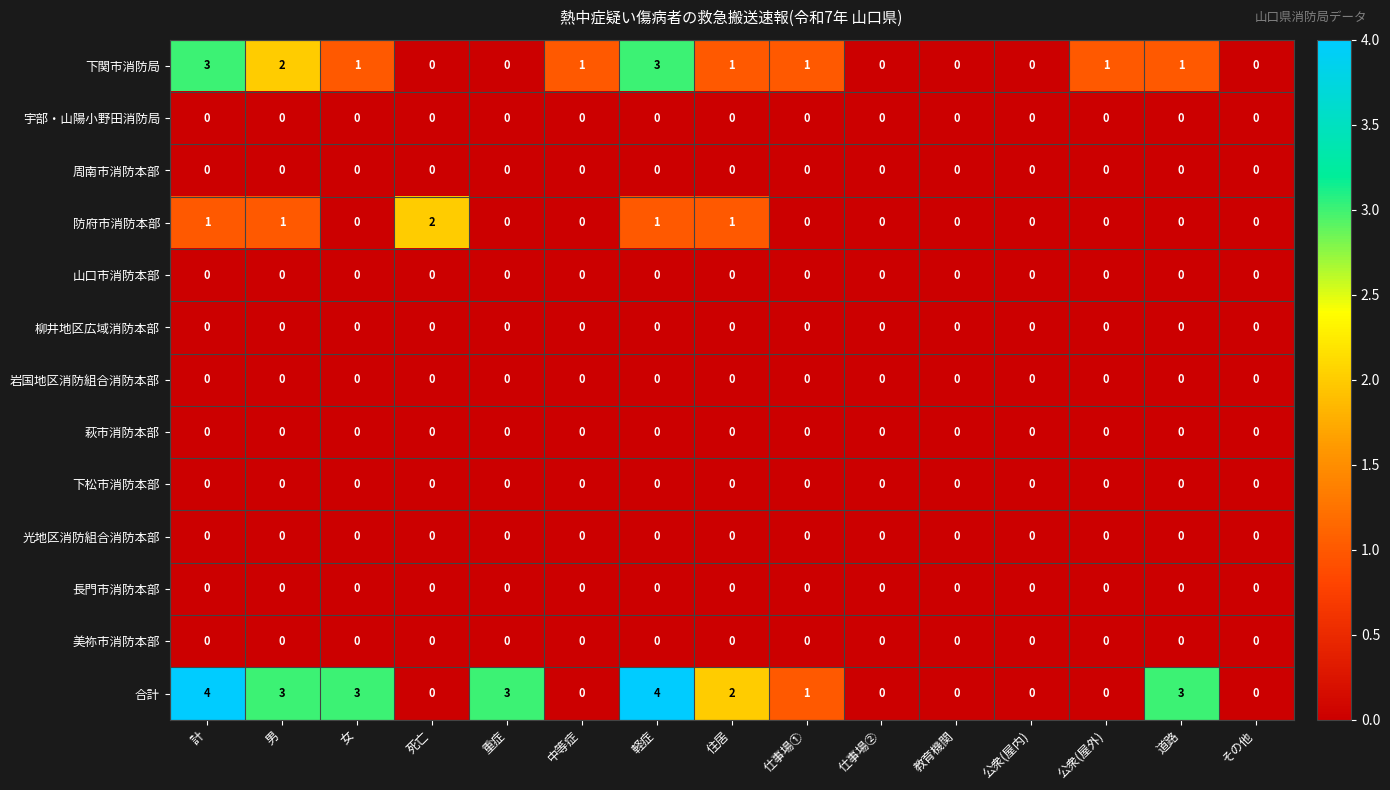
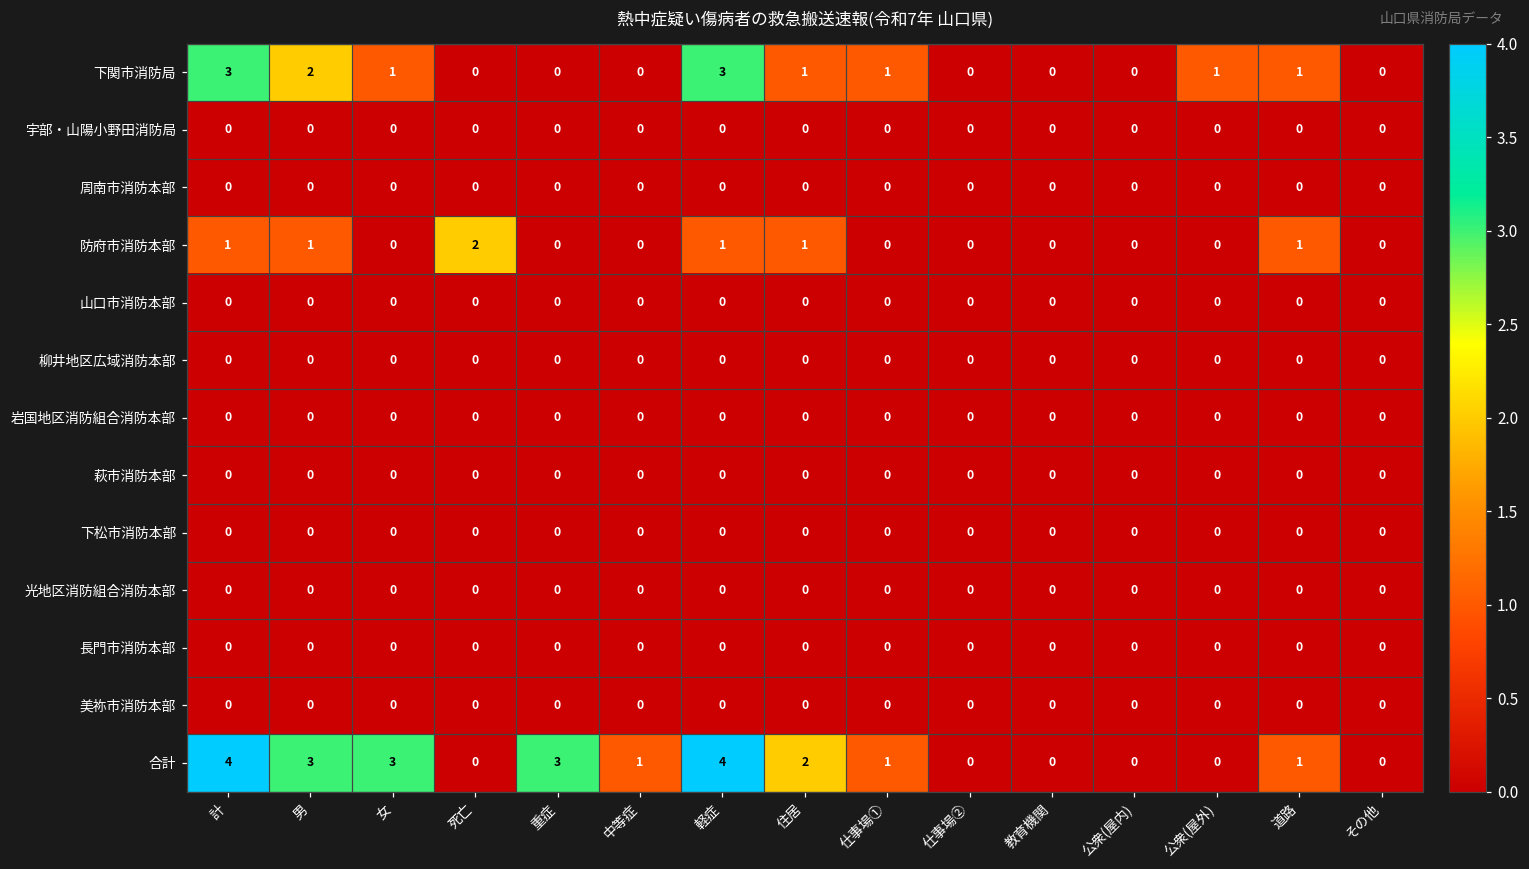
  {
    "下関市消防局": {
      "計": 3,
      "男": 2,
      "女": 1,
      "死亡": 0,
      "重症": 0,
-     "中等症": 1,
+     "中等症": 0,
      "軽症": 3,
      "住居": 1,
      "仕事場①": 1,
      "仕事場②": 0,
      "教育機関": 0,
      "公衆(屋内)": 0,
      "公衆(屋外)": 1,
      "道路": 1,
      "その他": 0
    },
    "宇部・山陽小野田消防局": {
      "計": 0,
      "男": 0,
      "女": 0,
      "死亡": 0,
      "重症": 0,
      "中等症": 0,
      "軽症": 0,
      "住居": 0,
      "仕事場①": 0,
      "仕事場②": 0,
      "教育機関": 0,
      "公衆(屋内)": 0,
      "公衆(屋外)": 0,
      "道路": 0,
      "その他": 0
    },
    "周南市消防本部": {
      "計": 0,
      "男": 0,
      "女": 0,
      "死亡": 0,
      "重症": 0,
      "中等症": 0,
      "軽症": 0,
      "住居": 0,
      "仕事場①": 0,
      "仕事場②": 0,
      "教育機関": 0,
      "公衆(屋内)": 0,
      "公衆(屋外)": 0,
      "道路": 0,
      "その他": 0
    },
    "防府市消防本部": {
      "計": 1,
      "男": 1,
      "女": 0,
      "死亡": 2,
      "重症": 0,
      "中等症": 0,
      "軽症": 1,
      "住居": 1,
      "仕事場①": 0,
      "仕事場②": 0,
      "教育機関": 0,
      "公衆(屋内)": 0,
      "公衆(屋外)": 0,
-     "道路": 0,
+     "道路": 1,
      "その他": 0
    },
    "山口市消防本部": {
      "計": 0,
      "男": 0,
      "女": 0,
      "死亡": 0,
      "重症": 0,
      "中等症": 0,
      "軽症": 0,
      "住居": 0,
      "仕事場①": 0,
      "仕事場②": 0,
      "教育機関": 0,
      "公衆(屋内)": 0,
      "公衆(屋外)": 0,
      "道路": 0,
      "その他": 0
    },
    "柳井地区広域消防本部": {
      "計": 0,
      "男": 0,
      "女": 0,
      "死亡": 0,
      "重症": 0,
      "中等症": 0,
      "軽症": 0,
      "住居": 0,
      "仕事場①": 0,
      "仕事場②": 0,
      "教育機関": 0,
      "公衆(屋内)": 0,
      "公衆(屋外)": 0,
      "道路": 0,
      "その他": 0
    },
    "岩国地区消防組合消防本部": {
      "計": 0,
      "男": 0,
      "女": 0,
      "死亡": 0,
      "重症": 0,
      "中等症": 0,
      "軽症": 0,
      "住居": 0,
      "仕事場①": 0,
      "仕事場②": 0,
      "教育機関": 0,
      "公衆(屋内)": 0,
      "公衆(屋外)": 0,
      "道路": 0,
      "その他": 0
    },
    "萩市消防本部": {
      "計": 0,
      "男": 0,
      "女": 0,
      "死亡": 0,
      "重症": 0,
      "中等症": 0,
      "軽症": 0,
      "住居": 0,
      "仕事場①": 0,
      "仕事場②": 0,
      "教育機関": 0,
      "公衆(屋内)": 0,
      "公衆(屋外)": 0,
      "道路": 0,
      "その他": 0
    },
    "下松市消防本部": {
      "計": 0,
      "男": 0,
      "女": 0,
      "死亡": 0,
      "重症": 0,
      "中等症": 0,
      "軽症": 0,
      "住居": 0,
      "仕事場①": 0,
      "仕事場②": 0,
      "教育機関": 0,
      "公衆(屋内)": 0,
      "公衆(屋外)": 0,
      "道路": 0,
      "その他": 0
    },
    "光地区消防組合消防本部": {
      "計": 0,
      "男": 0,
      "女": 0,
      "死亡": 0,
      "重症": 0,
      "中等症": 0,
      "軽症": 0,
      "住居": 0,
      "仕事場①": 0,
      "仕事場②": 0,
      "教育機関": 0,
      "公衆(屋内)": 0,
      "公衆(屋外)": 0,
      "道路": 0,
      "その他": 0
    },
    "長門市消防本部": {
      "計": 0,
      "男": 0,
      "女": 0,
      "死亡": 0,
      "重症": 0,
      "中等症": 0,
      "軽症": 0,
      "住居": 0,
      "仕事場①": 0,
      "仕事場②": 0,
      "教育機関": 0,
      "公衆(屋内)": 0,
      "公衆(屋外)": 0,
      "道路": 0,
      "その他": 0
    },
    "美祢市消防本部": {
      "計": 0,
      "男": 0,
      "女": 0,
      "死亡": 0,
      "重症": 0,
      "中等症": 0,
      "軽症": 0,
      "住居": 0,
      "仕事場①": 0,
      "仕事場②": 0,
      "教育機関": 0,
      "公衆(屋内)": 0,
      "公衆(屋外)": 0,
      "道路": 0,
      "その他": 0
    },
    "合計": {
      "計": 4,
      "男": 3,
      "女": 3,
      "死亡": 0,
      "重症": 3,
-     "中等症": 0,
+     "中等症": 1,
      "軽症": 4,
      "住居": 2,
      "仕事場①": 1,
      "仕事場②": 0,
      "教育機関": 0,
      "公衆(屋内)": 0,
      "公衆(屋外)": 0,
-     "道路": 3,
+     "道路": 1,
      "その他": 0
    }
  }
